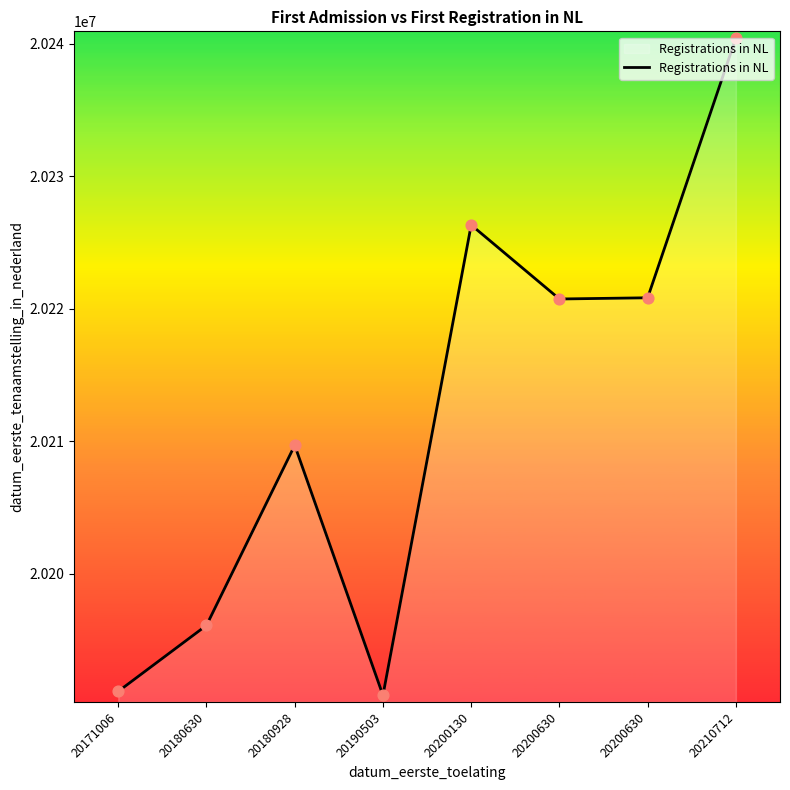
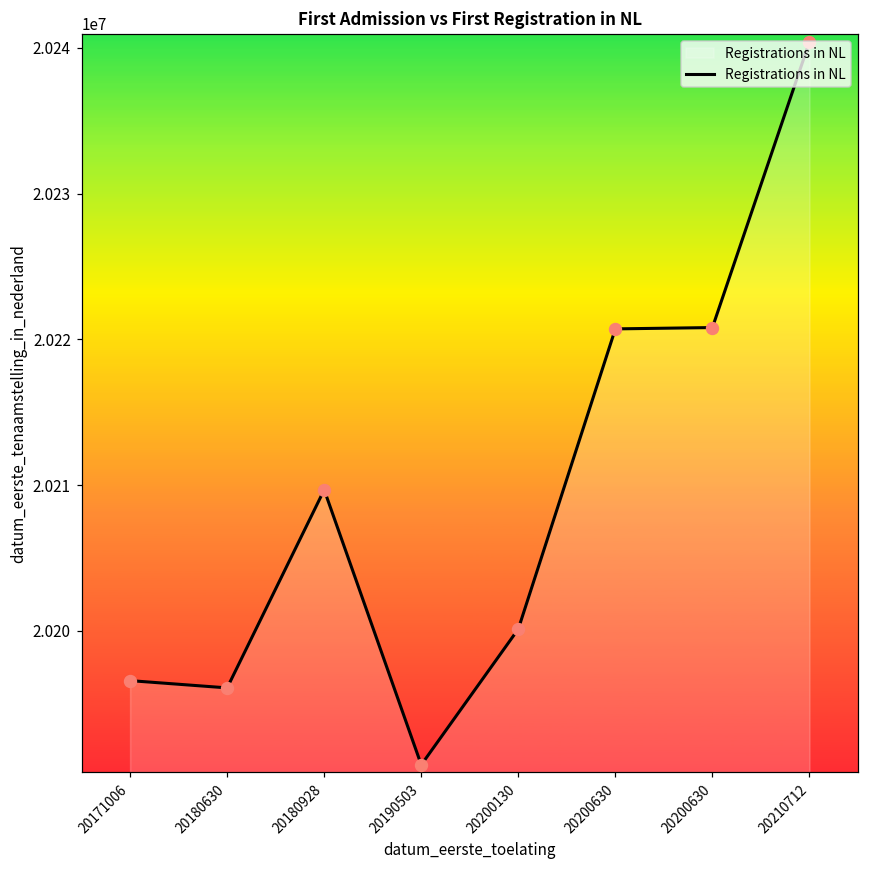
  {
-   "20171006": 20191100,
+   "20171006": 20196600,
    "20180630": 20196100,
    "20180928": 20209700,
    "20190503": 20190800,
-   "20200130": 20226300
+   "20200130": 20200100
  }
